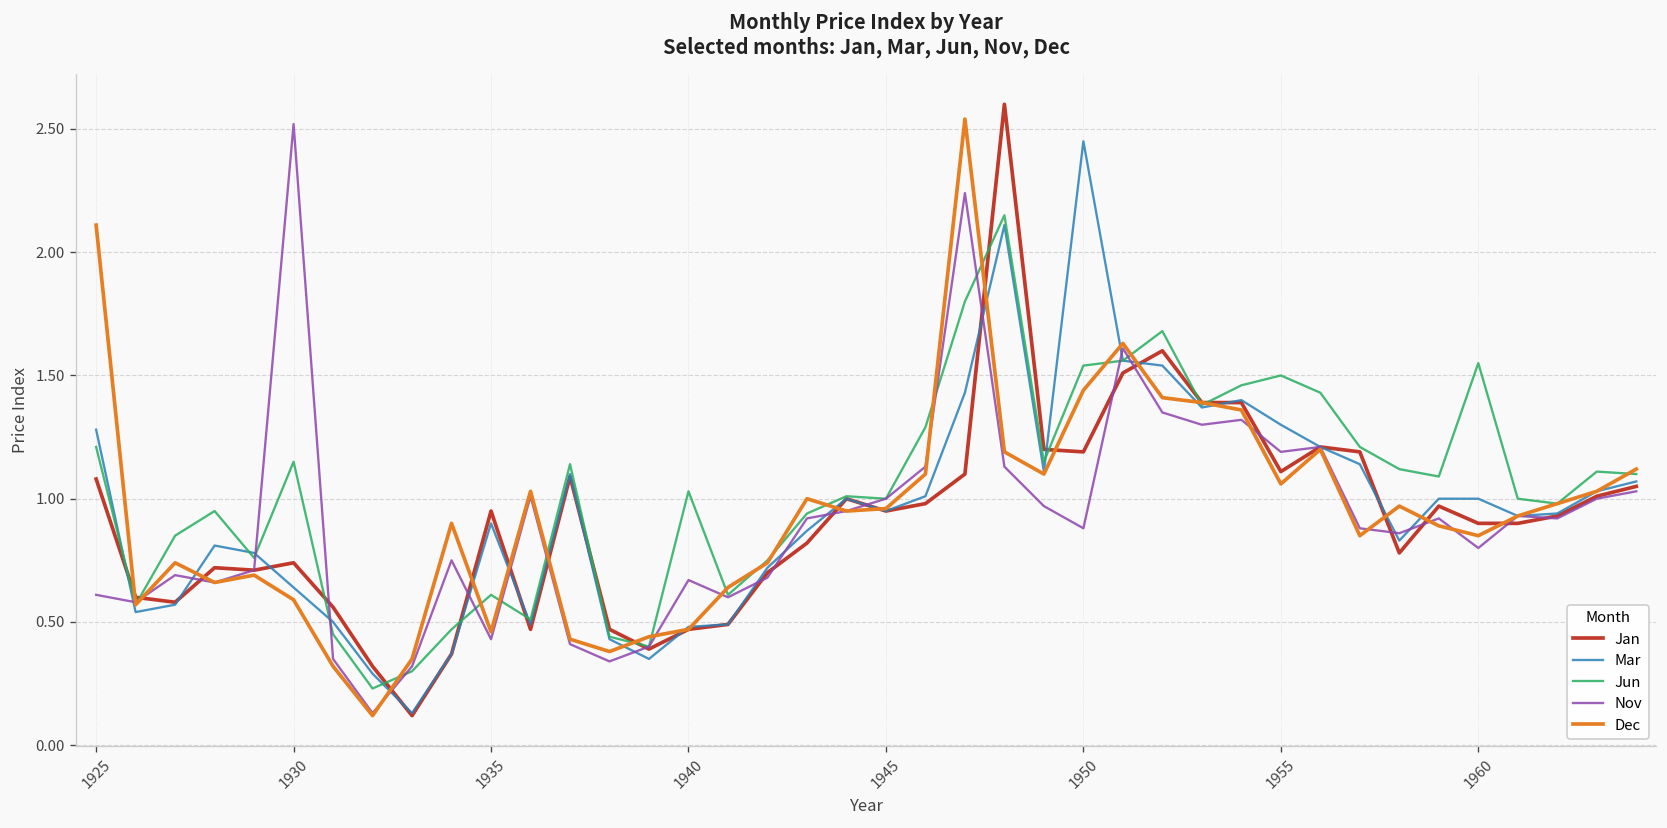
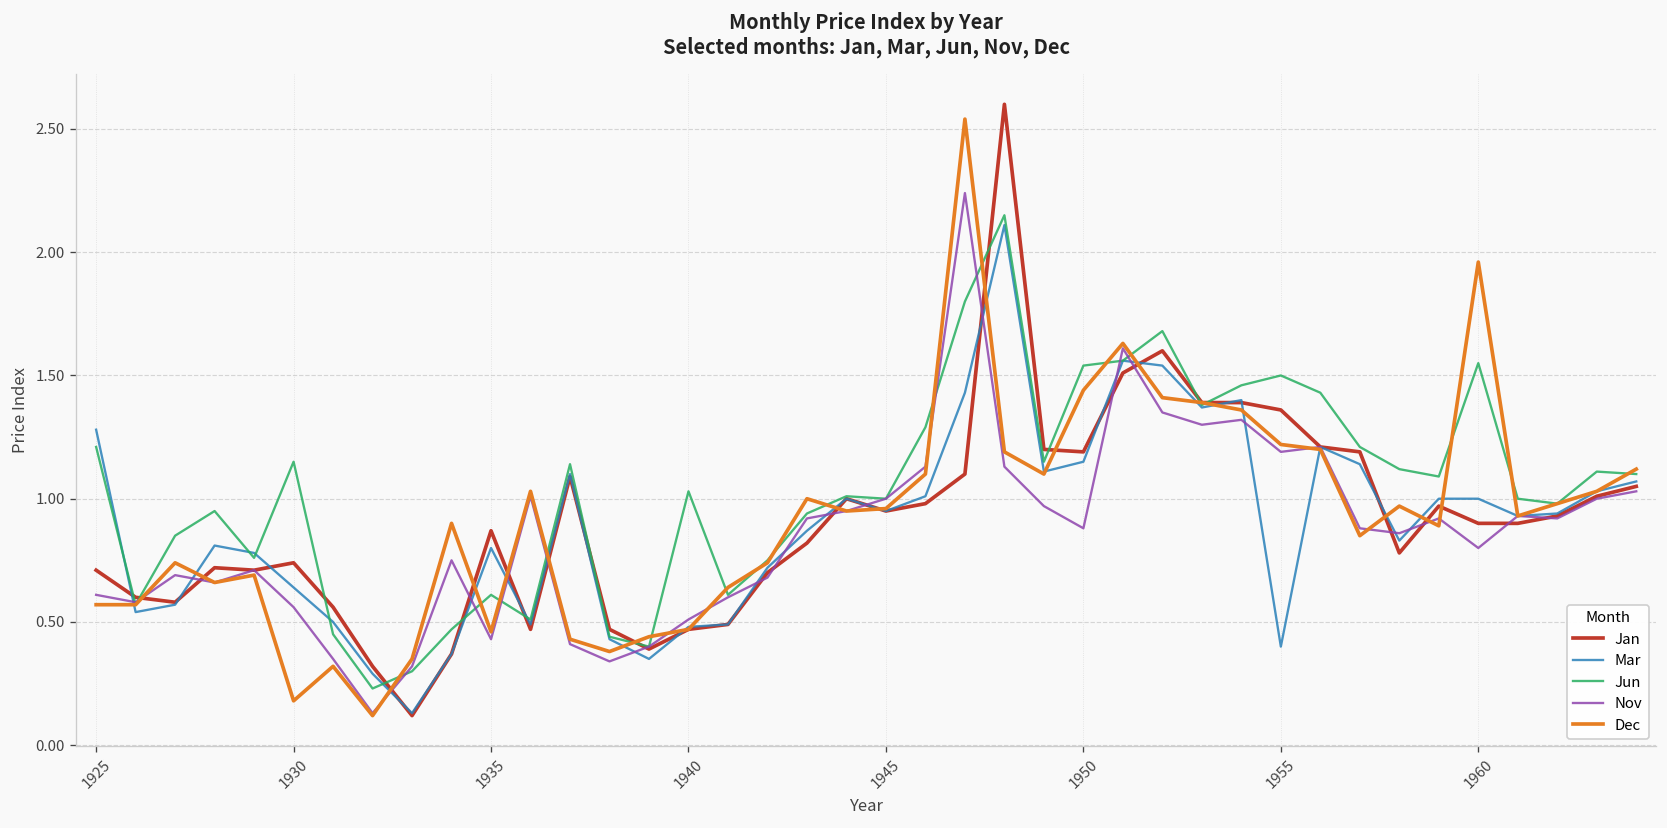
  {
    "Jan": {
-     "1925": 1.08,
+     "1925": 0.71,
      "1930": 0.74,
-     "1935": 0.95,
+     "1935": 0.87,
      "1950": 1.19,
-     "1955": 1.11,
+     "1955": 1.36,
      "1960": 0.90
    },
    "Mar": {
      "1925": 1.28,
      "1930": 0.64,
-     "1935": 0.9,
-     "1950": 2.45,
-     "1955": 1.3,
+     "1935": 0.8,
+     "1950": 1.15,
+     "1955": 0.4,
      "1960": 1.00
    },
    "Jun": {
      "1925": 1.21,
      "1930": 1.15,
      "1935": 0.61,
      "1940": 1.03,
      "1950": 1.54,
      "1955": 1.50,
      "1960": 1.55
    },
    "Nov": {
      "1925": 0.61,
-     "1930": 2.52,
+     "1930": 0.56,
      "1935": 0.43,
-     "1940": 0.67,
+     "1940": 0.51,
      "1950": 0.88,
      "1955": 1.19,
      "1960": 0.80
    },
    "Dec": {
-     "1925": 2.11,
-     "1930": 0.59,
+     "1925": 0.57,
+     "1930": 0.18,
      "1935": 0.46,
      "1950": 1.44,
-     "1955": 1.06,
-     "1960": 0.85
+     "1955": 1.22,
+     "1960": 1.96
    }
  }
